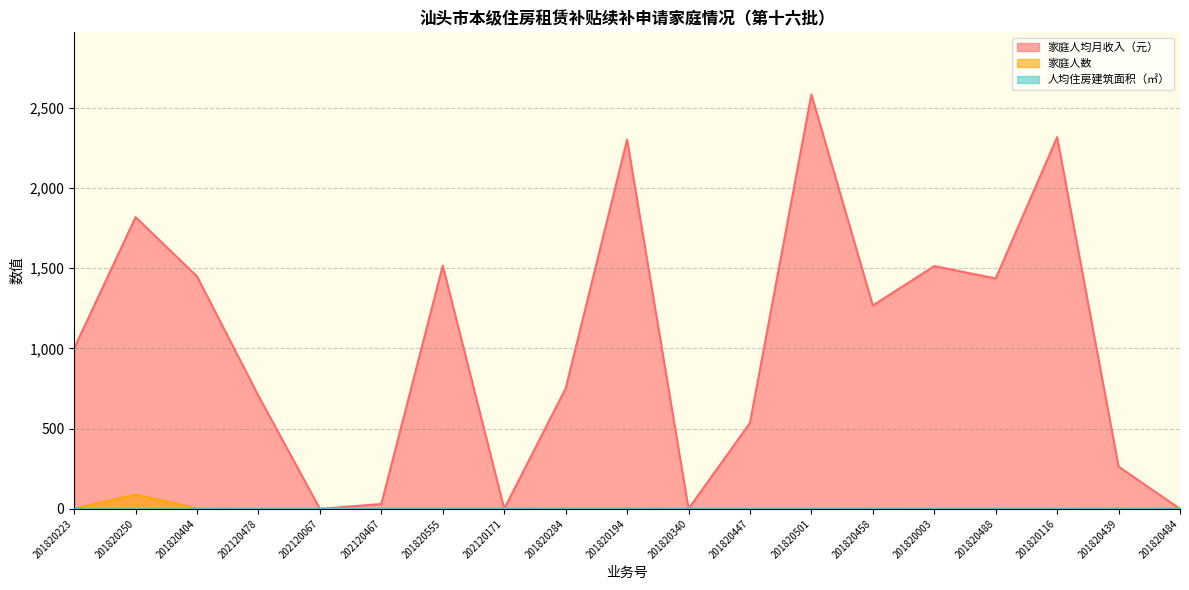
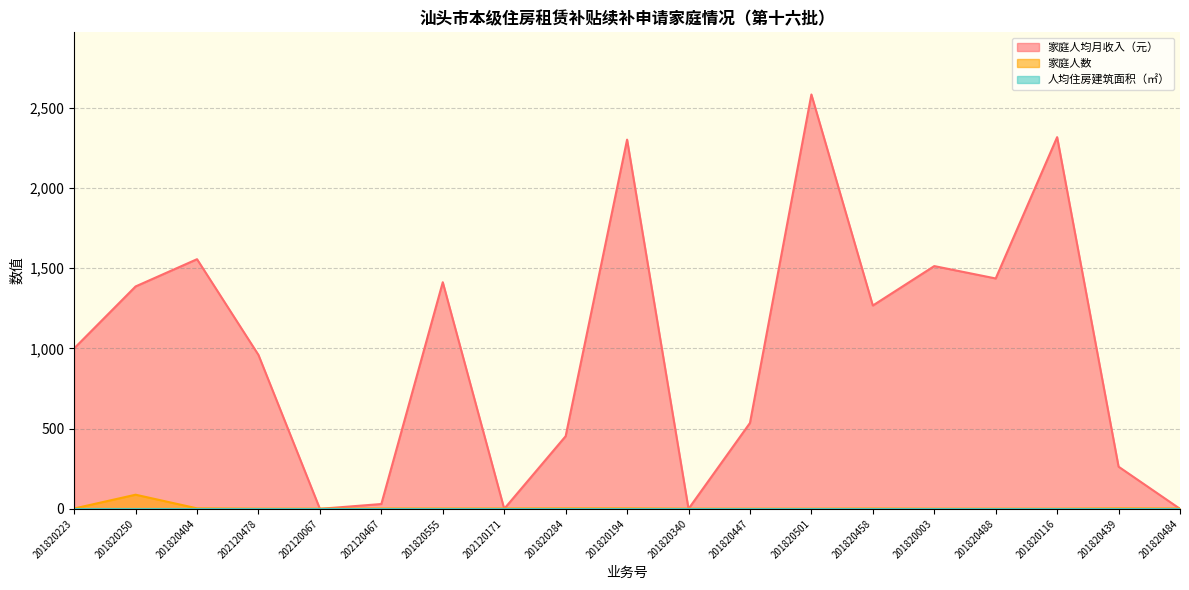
  {
    "家庭人均月收入（元）": {
      "201820223": "1,000",
-     "201820250": "1,820",
-     "201820404": "1,450",
-     "202120478": "700",
+     "201820250": "1,390",
+     "201820404": "1,560",
+     "202120478": "960",
      "202120467": "30",
-     "201820555": "1,520",
-     "201820284": "750",
+     "201820555": "1,410",
+     "201820284": "450",
      "201820194": "2,300",
      "201820447": "540",
      "201820501": "2,580",
      "201820458": "1,270",
      "201820003": "1,510",
      "201820488": "1,440",
      "201820116": "2,320",
      "201820439": "260"
    },
    "家庭人数": {
      "201820250": "90"
    },
    "人均住房建筑面积（㎡）": {
      "201820250": "0"
    }
  }
